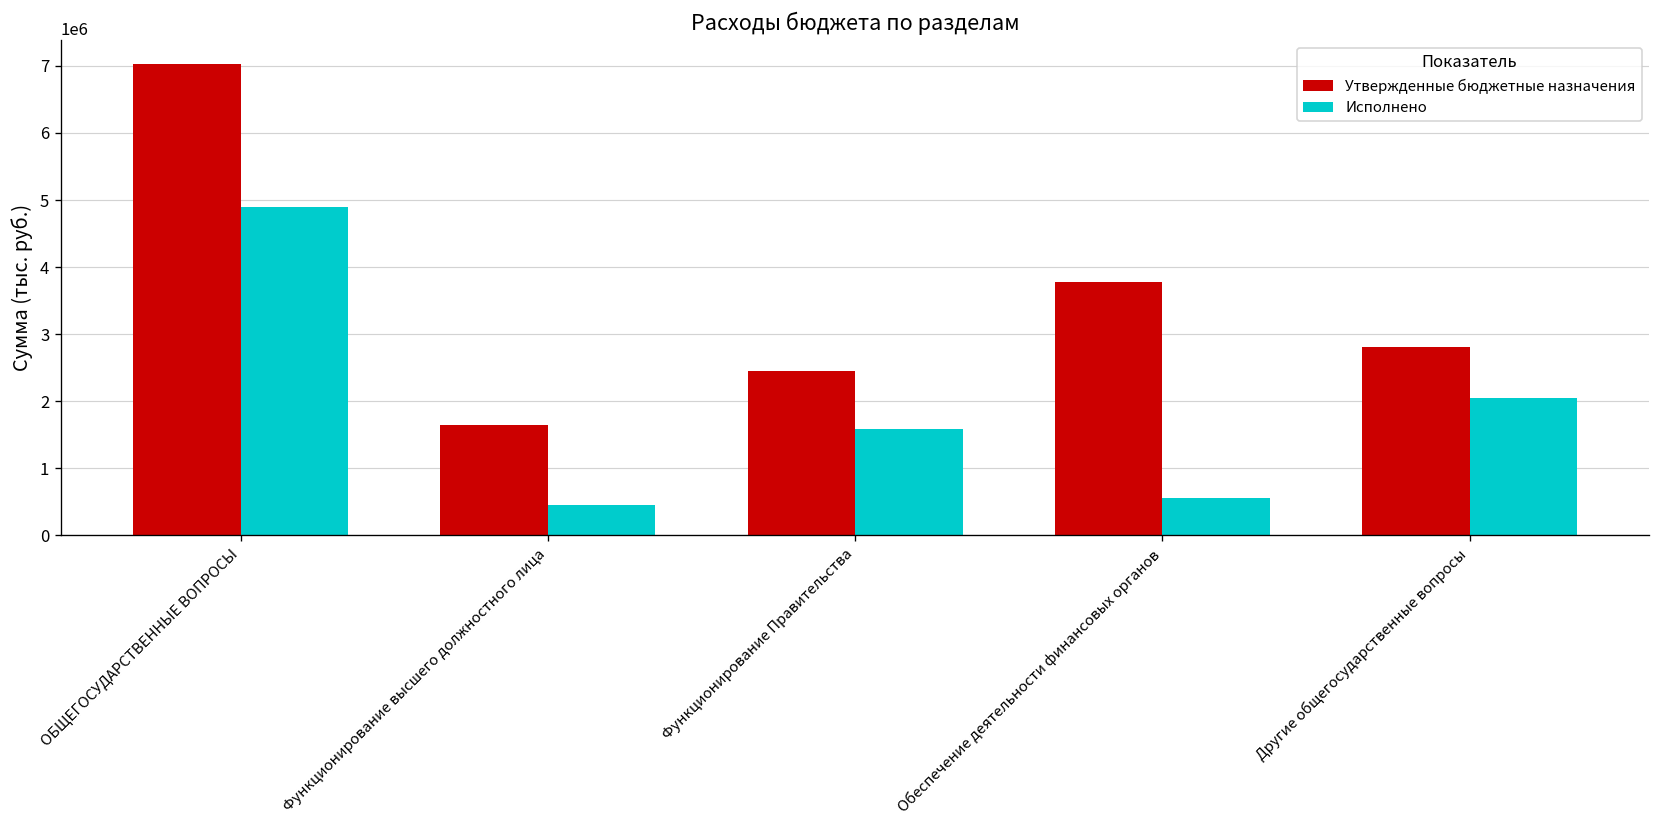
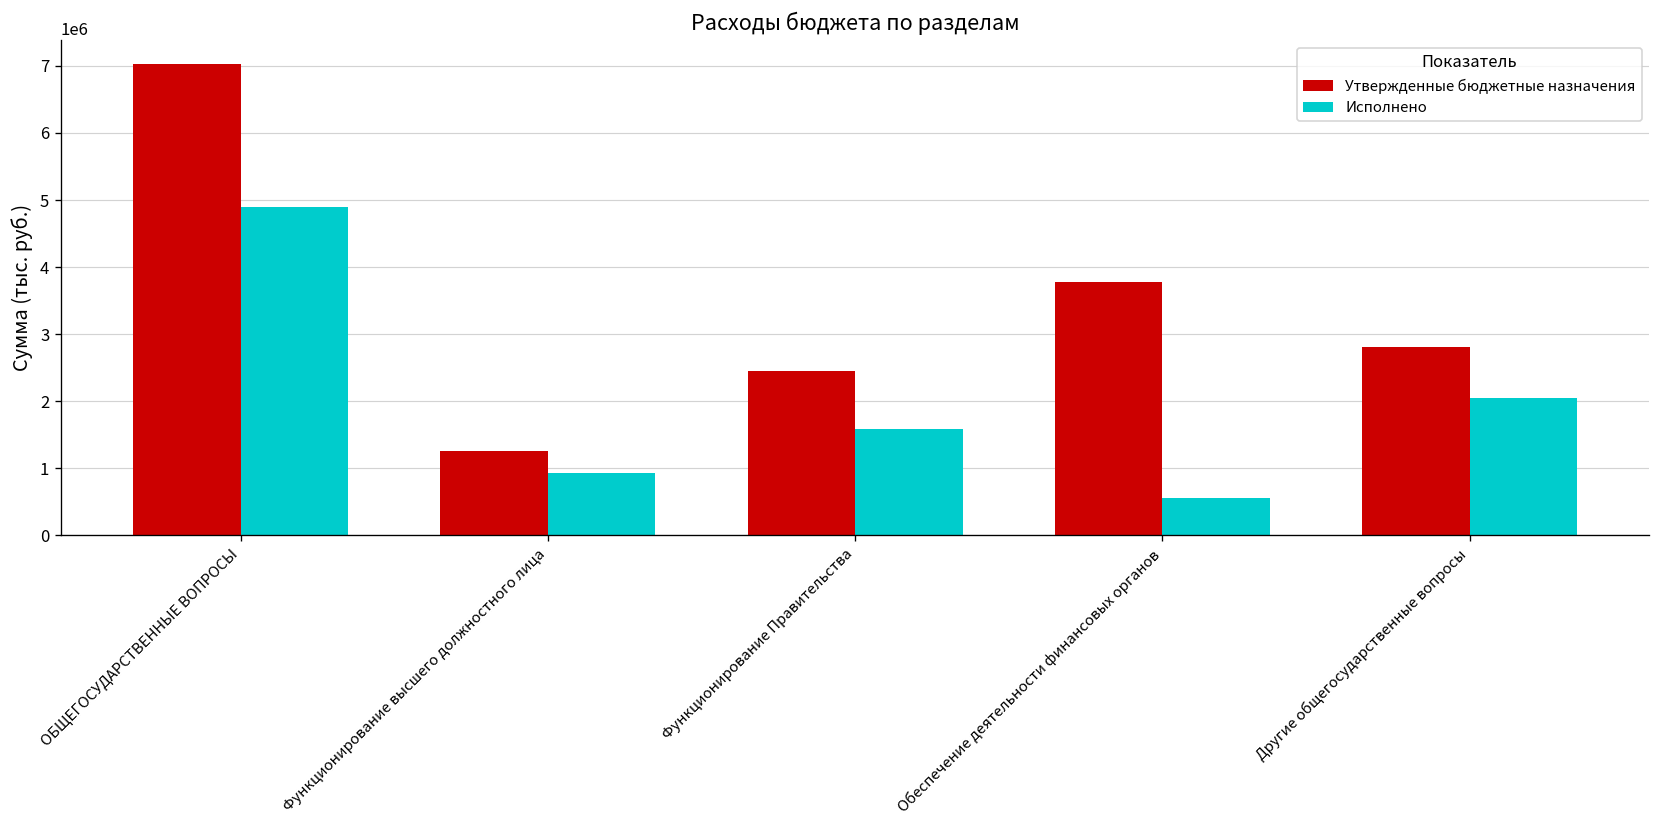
  {
    "Утвержденные бюджетные назначения": {
      "ОБЩЕГОСУДАРСТВЕННЫЕ ВОПРОСЫ": 7000000,
-     "Функционирование высшего должностного лица": 1600000,
+     "Функционирование высшего должностного лица": 1300000,
      "Функционирование Правительства": 2400000,
      "Обеспечение деятельности финансовых органов": 3800000,
      "Другие общегосударственные вопросы": 2800000
    },
    "Исполнено": {
      "ОБЩЕГОСУДАРСТВЕННЫЕ ВОПРОСЫ": 4900000,
-     "Функционирование высшего должностного лица": 400000,
+     "Функционирование высшего должностного лица": 900000,
      "Функционирование Правительства": 1600000,
      "Обеспечение деятельности финансовых органов": 600000,
      "Другие общегосударственные вопросы": 2000000
    }
  }
